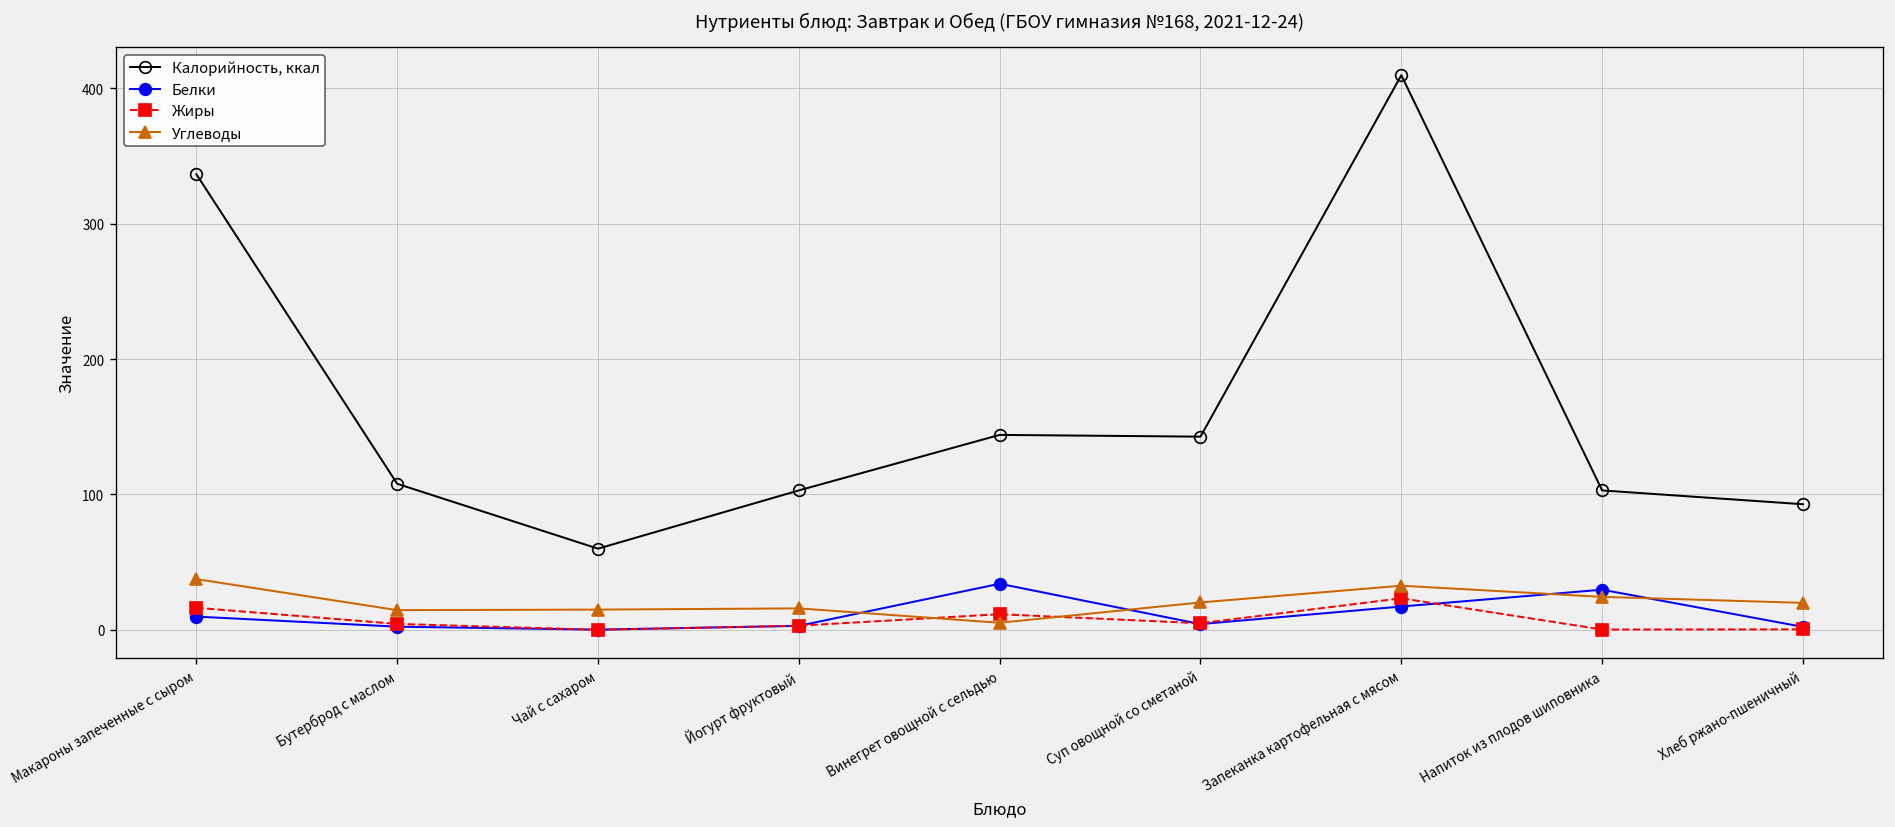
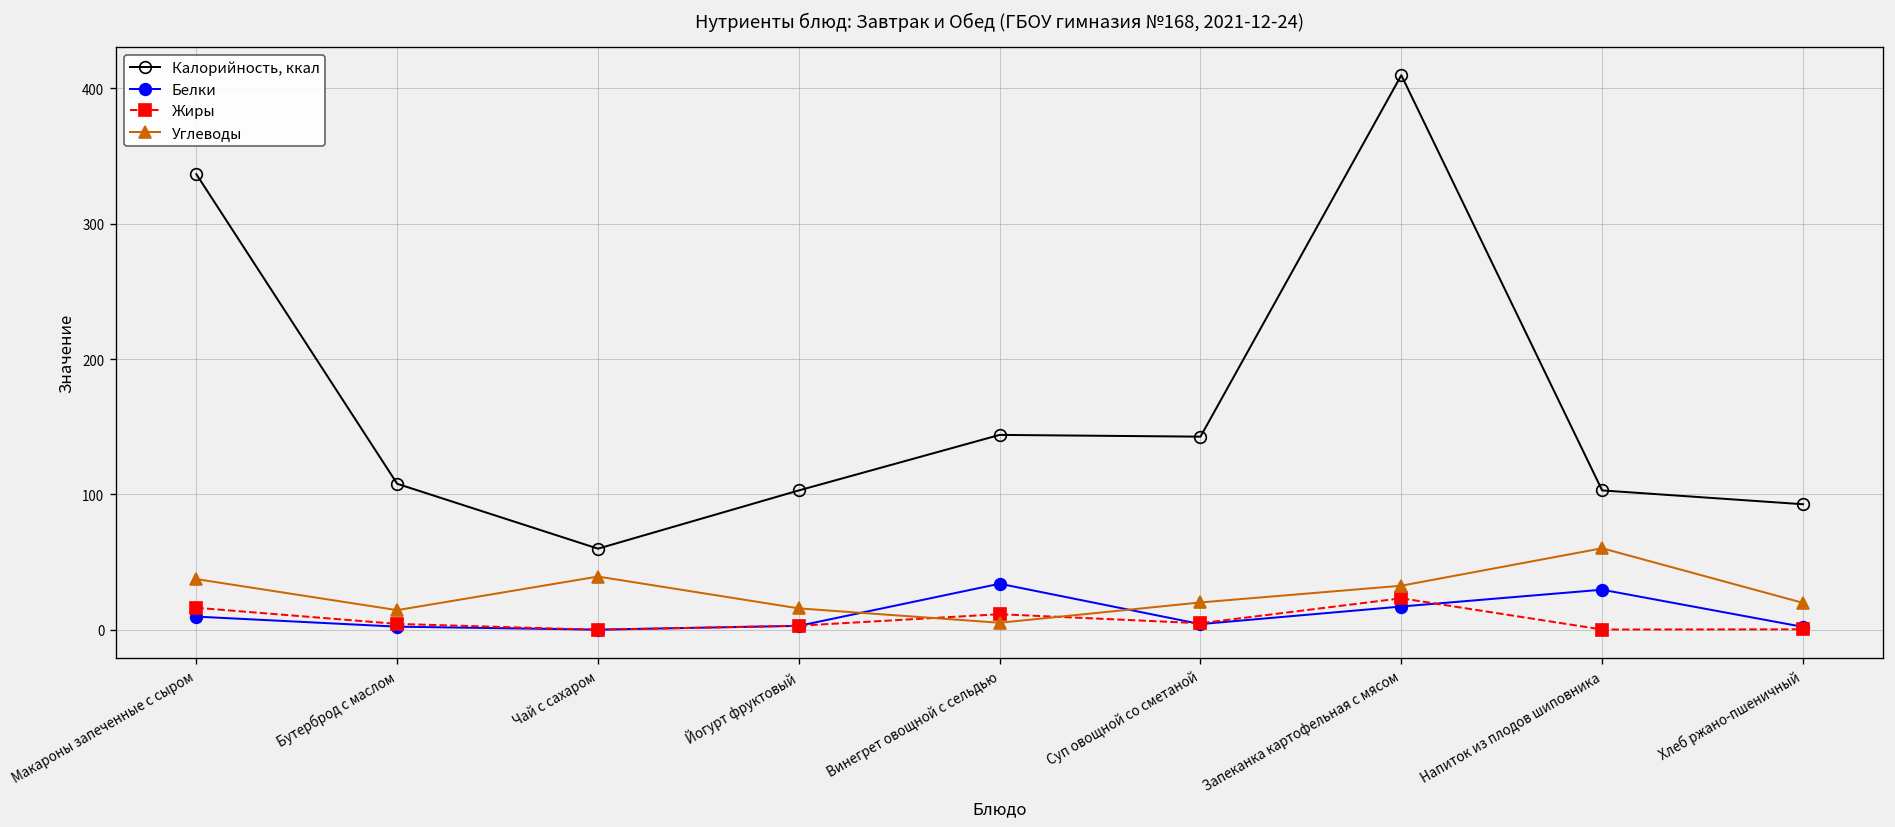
  {
    "Калорийность, ккал": {
      "Макароны запеченные с сыром": 337,
      "Бутерброд с маслом": 108,
      "Чай с сахаром": 60,
      "Йогурт фруктовый": 103,
      "Винегрет овощной с сельдью": 144,
      "Суп овощной со сметаной": 143,
      "Запеканка картофельная с мясом": 410,
      "Напиток из плодов шиповника": 103,
      "Хлеб ржано-пшеничный": 93
    },
    "Белки": {
      "Макароны запеченные с сыром": 10,
      "Винегрет овощной с сельдью": 34,
      "Запеканка картофельная с мясом": 17,
      "Напиток из плодов шиповника": 30
    },
    "Жиры": {
      "Макароны запеченные с сыром": 16,
      "Винегрет овощной с сельдью": 12,
      "Запеканка картофельная с мясом": 23,
      "Напиток из плодов шиповника": 0
    },
    "Углеводы": {
      "Макароны запеченные с сыром": 38,
      "Бутерброд с маслом": 15,
-     "Чай с сахаром": 15,
+     "Чай с сахаром": 39,
      "Йогурт фруктовый": 16,
      "Винегрет овощной с сельдью": 5,
      "Суп овощной со сметаной": 20,
      "Запеканка картофельная с мясом": 33,
-     "Напиток из плодов шиповника": 24,
+     "Напиток из плодов шиповника": 60,
      "Хлеб ржано-пшеничный": 20
    }
  }
